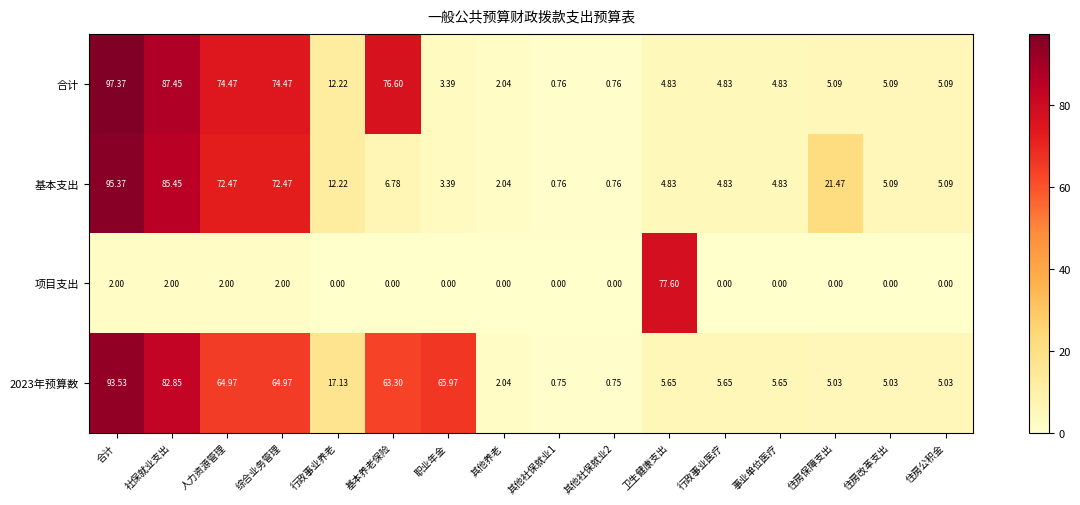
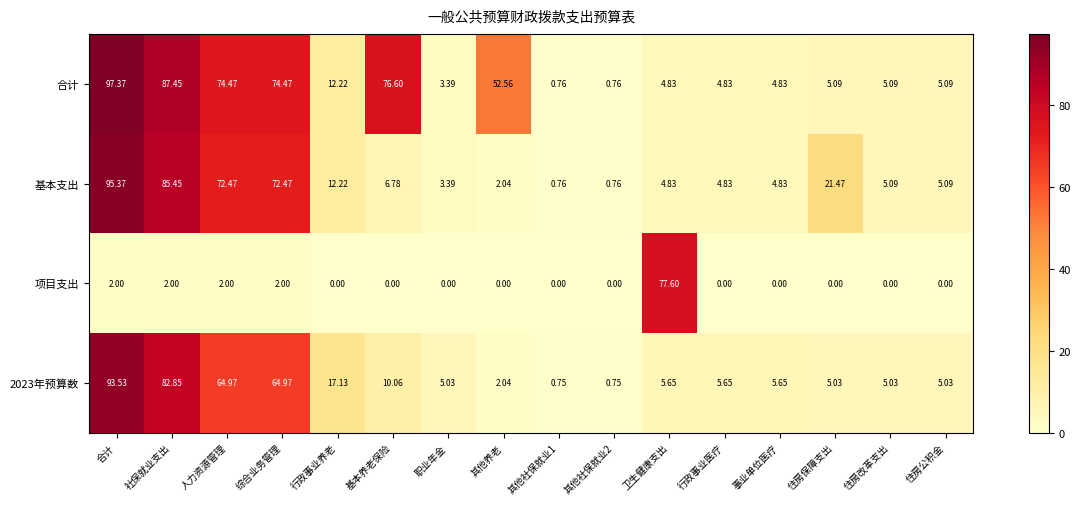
  {
    "合计": {
      "合计": 97.37,
      "社保就业支出": 87.45,
      "人力资源管理": 74.47,
      "综合业务管理": 74.47,
      "行政事业养老": 12.22,
      "基本养老保险": 76.60,
      "职业年金": 3.39,
-     "其他养老": 2.04,
+     "其他养老": 52.56,
      "其他社保就业1": 0.76,
      "其他社保就业2": 0.76,
      "卫生健康支出": 4.83,
      "行政事业医疗": 4.83,
      "事业单位医疗": 4.83,
      "住房保障支出": 5.09,
      "住房改革支出": 5.09,
      "住房公积金": 5.09
    },
    "基本支出": {
      "合计": 95.37,
      "社保就业支出": 85.45,
      "人力资源管理": 72.47,
      "综合业务管理": 72.47,
      "行政事业养老": 12.22,
      "基本养老保险": 6.78,
      "职业年金": 3.39,
      "其他养老": 2.04,
      "其他社保就业1": 0.76,
      "其他社保就业2": 0.76,
      "卫生健康支出": 4.83,
      "行政事业医疗": 4.83,
      "事业单位医疗": 4.83,
      "住房保障支出": 21.47,
      "住房改革支出": 5.09,
      "住房公积金": 5.09
    },
    "项目支出": {
      "合计": 2.00,
      "社保就业支出": 2.00,
      "人力资源管理": 2.00,
      "综合业务管理": 2.00,
      "行政事业养老": 0.00,
      "基本养老保险": 0.00,
      "职业年金": 0.00,
      "其他养老": 0.00,
      "其他社保就业1": 0.00,
      "其他社保就业2": 0.00,
      "卫生健康支出": 77.60,
      "行政事业医疗": 0.00,
      "事业单位医疗": 0.00,
      "住房保障支出": 0.00,
      "住房改革支出": 0.00,
      "住房公积金": 0.00
    },
    "2023年预算数": {
      "合计": 93.53,
      "社保就业支出": 82.85,
      "人力资源管理": 64.97,
      "综合业务管理": 64.97,
      "行政事业养老": 17.13,
-     "基本养老保险": 63.30,
-     "职业年金": 65.97,
+     "基本养老保险": 10.06,
+     "职业年金": 5.03,
      "其他养老": 2.04,
      "其他社保就业1": 0.75,
      "其他社保就业2": 0.75,
      "卫生健康支出": 5.65,
      "行政事业医疗": 5.65,
      "事业单位医疗": 5.65,
      "住房保障支出": 5.03,
      "住房改革支出": 5.03,
      "住房公积金": 5.03
    }
  }
